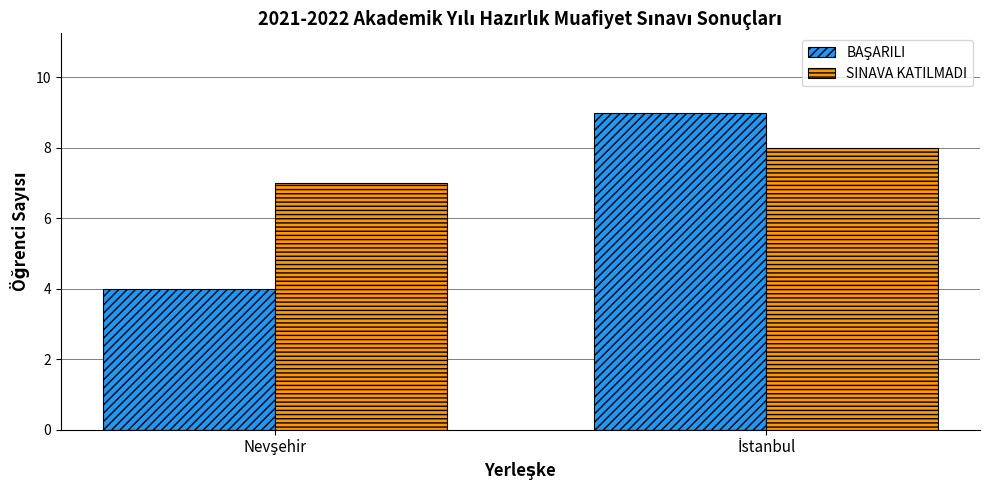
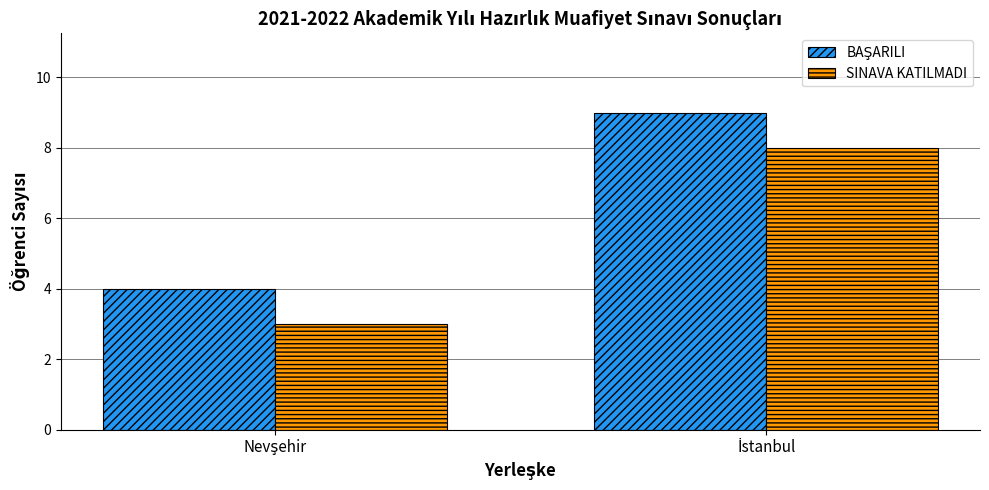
  {
    "BAŞARILI": {
      "Nevşehir": 4,
      "İstanbul": 9
    },
    "SINAVA KATILMADI": {
-     "Nevşehir": 7,
+     "Nevşehir": 3,
      "İstanbul": 8
    }
  }
